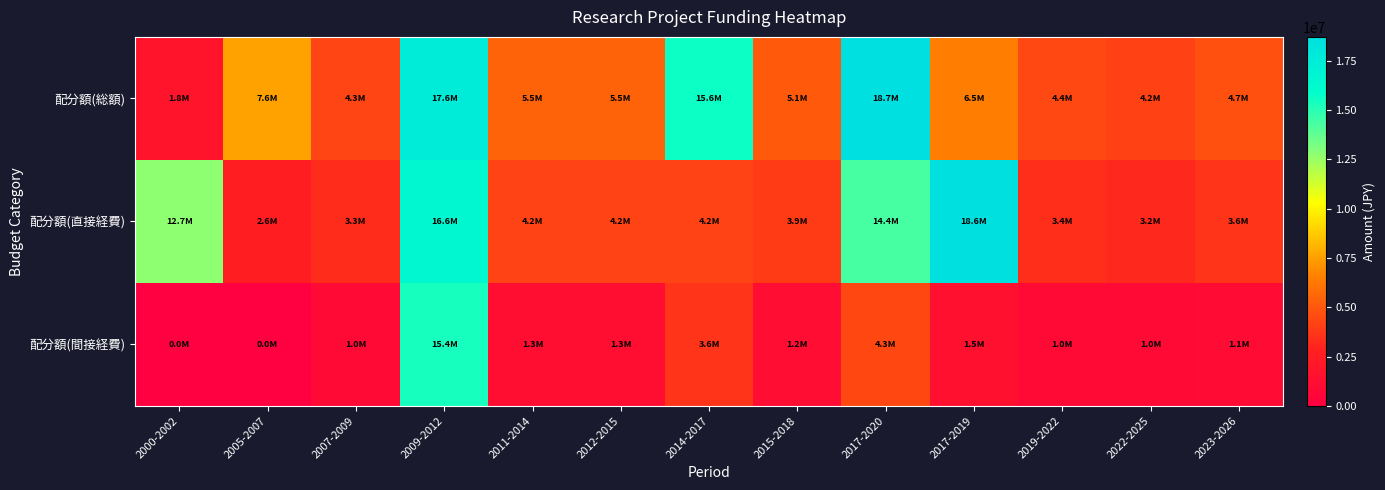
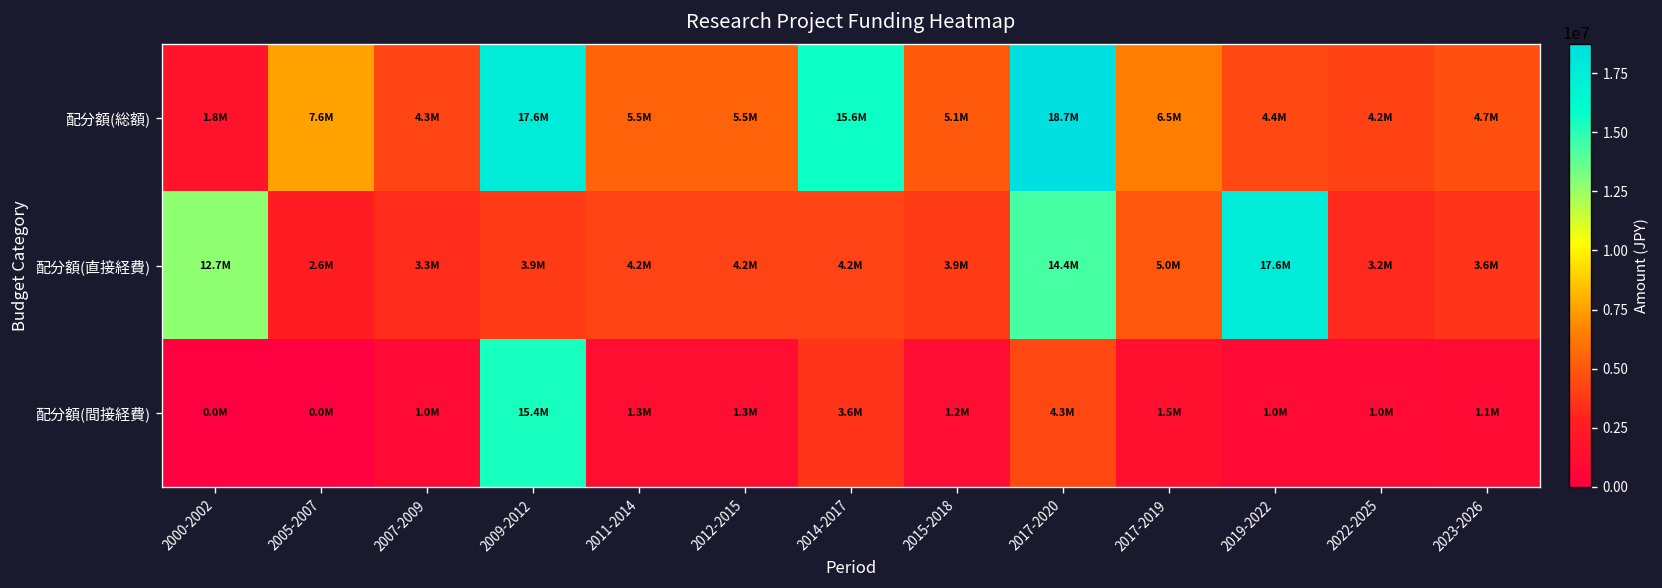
  {
    "配分額(総額)": {
      "2000-2002": "1.8M",
      "2005-2007": "7.6M",
      "2007-2009": "4.3M",
      "2009-2012": "17.6M",
      "2011-2014": "5.5M",
      "2012-2015": "5.5M",
      "2014-2017": "15.6M",
      "2015-2018": "5.1M",
      "2017-2020": "18.7M",
      "2017-2019": "6.5M",
      "2019-2022": "4.4M",
      "2022-2025": "4.2M",
      "2023-2026": "4.7M"
    },
    "配分額(直接経費)": {
      "2000-2002": "12.7M",
      "2005-2007": "2.6M",
      "2007-2009": "3.3M",
-     "2009-2012": "16.6M",
+     "2009-2012": "3.9M",
      "2011-2014": "4.2M",
      "2012-2015": "4.2M",
      "2014-2017": "4.2M",
      "2015-2018": "3.9M",
      "2017-2020": "14.4M",
-     "2017-2019": "18.6M",
-     "2019-2022": "3.4M",
+     "2017-2019": "5.0M",
+     "2019-2022": "17.6M",
      "2022-2025": "3.2M",
      "2023-2026": "3.6M"
    },
    "配分額(間接経費)": {
      "2000-2002": "0.0M",
      "2005-2007": "0.0M",
      "2007-2009": "1.0M",
      "2009-2012": "15.4M",
      "2011-2014": "1.3M",
      "2012-2015": "1.3M",
      "2014-2017": "3.6M",
      "2015-2018": "1.2M",
      "2017-2020": "4.3M",
      "2017-2019": "1.5M",
      "2019-2022": "1.0M",
      "2022-2025": "1.0M",
      "2023-2026": "1.1M"
    }
  }
